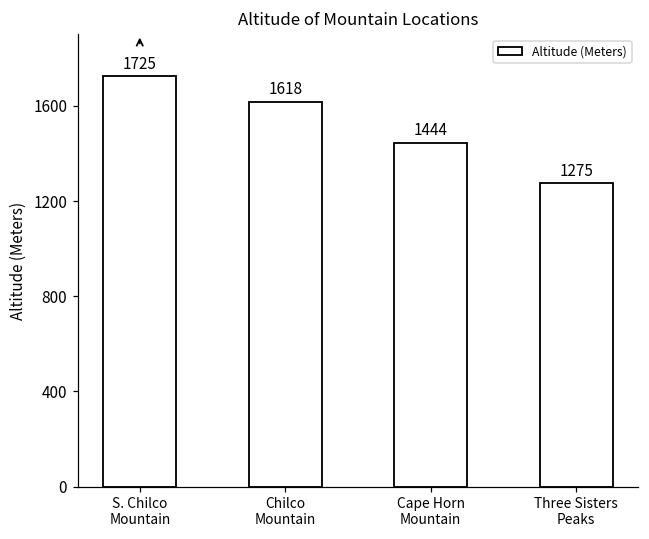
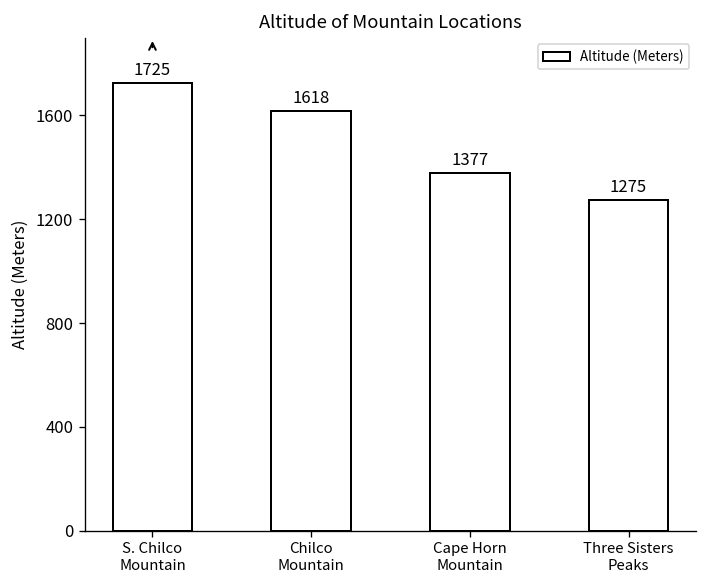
  {
    "S. Chilco Mountain": 1725,
    "Chilco Mountain": 1618,
-   "Cape Horn Mountain": 1444,
+   "Cape Horn Mountain": 1377,
    "Three Sisters Peaks": 1275
  }
